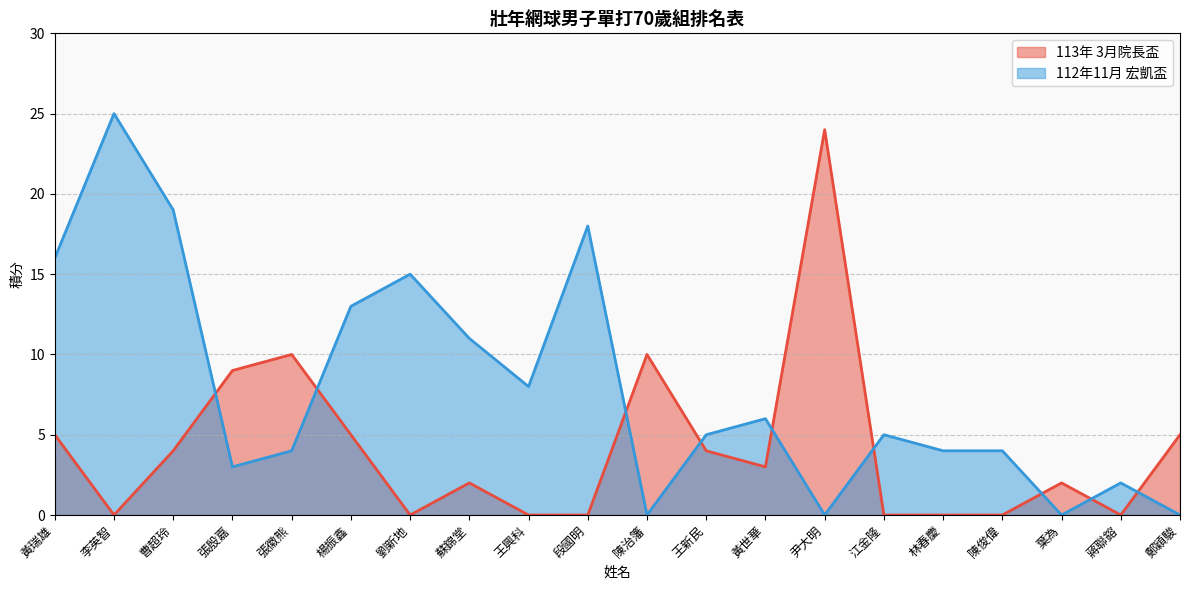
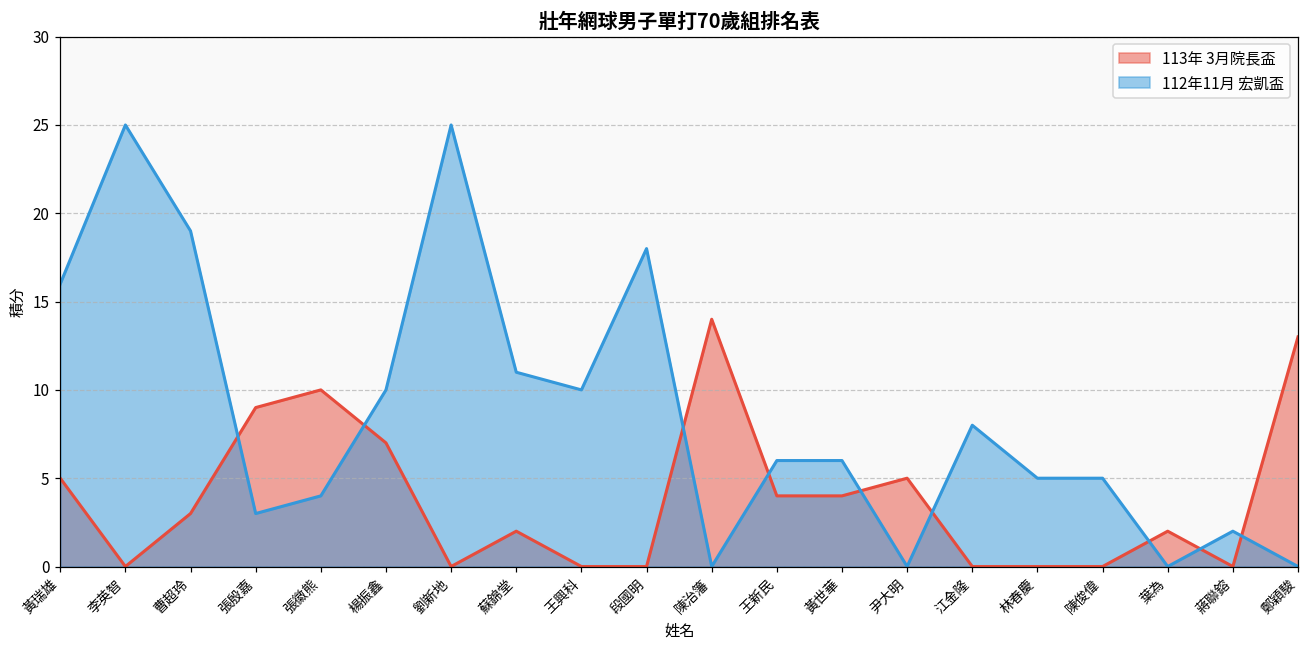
  {
    "113年 3月院長盃": {
      "黃瑞雄": 5,
      "李英智": 0,
-     "曹超玲": 4,
+     "曹超玲": 3,
      "張殷嘉": 9,
      "張徽熊": 10,
-     "楊振鑫": 5,
+     "楊振鑫": 7,
      "劉新地": 0,
      "蘇錦堂": 2,
      "王興科": 0,
      "段國明": 0,
-     "陳治籓": 10,
+     "陳治籓": 14,
      "王新民": 4,
-     "黃世華": 3,
-     "尹大明": 24,
+     "黃世華": 4,
+     "尹大明": 5,
      "江金隆": 0,
      "林春慶": 0,
      "陳俊偉": 0,
      "葉為": 2,
      "蔣聯鎔": 0,
-     "鄭穎駿": 5
+     "鄭穎駿": 13
    },
    "112年11月 宏凱盃": {
      "黃瑞雄": 16,
      "李英智": 25,
      "曹超玲": 19,
      "張殷嘉": 3,
      "張徽熊": 4,
-     "楊振鑫": 13,
-     "劉新地": 15,
+     "楊振鑫": 10,
+     "劉新地": 25,
      "蘇錦堂": 11,
-     "王興科": 8,
+     "王興科": 10,
      "段國明": 18,
      "陳治籓": 0,
-     "王新民": 5,
+     "王新民": 6,
      "黃世華": 6,
      "尹大明": 0,
-     "江金隆": 5,
-     "林春慶": 4,
-     "陳俊偉": 4,
+     "江金隆": 8,
+     "林春慶": 5,
+     "陳俊偉": 5,
      "葉為": 0,
      "蔣聯鎔": 2,
      "鄭穎駿": 0
    }
  }
